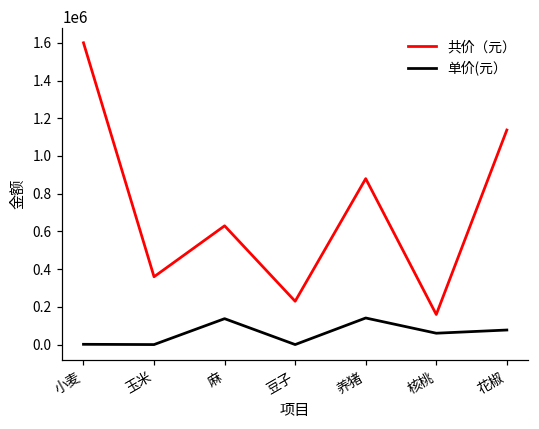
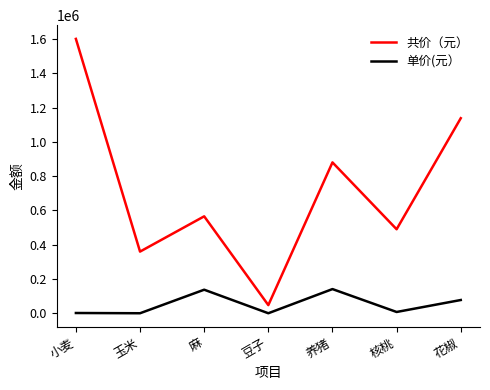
  {
    "共价（元）": {
      "小麦": 1600000,
      "玉米": 360000,
-     "麻": 630000,
-     "豆子": 230000,
+     "麻": 570000,
+     "豆子": 50000,
      "养猪": 880000,
-     "核桃": 160000,
+     "核桃": 490000,
      "花椒": 1140000
    },
    "单价(元）": {
      "小麦": 0,
      "玉米": 0,
      "麻": 140000,
      "豆子": 0,
      "养猪": 140000,
-     "核桃": 60000,
+     "核桃": 10000,
      "花椒": 80000
    }
  }
